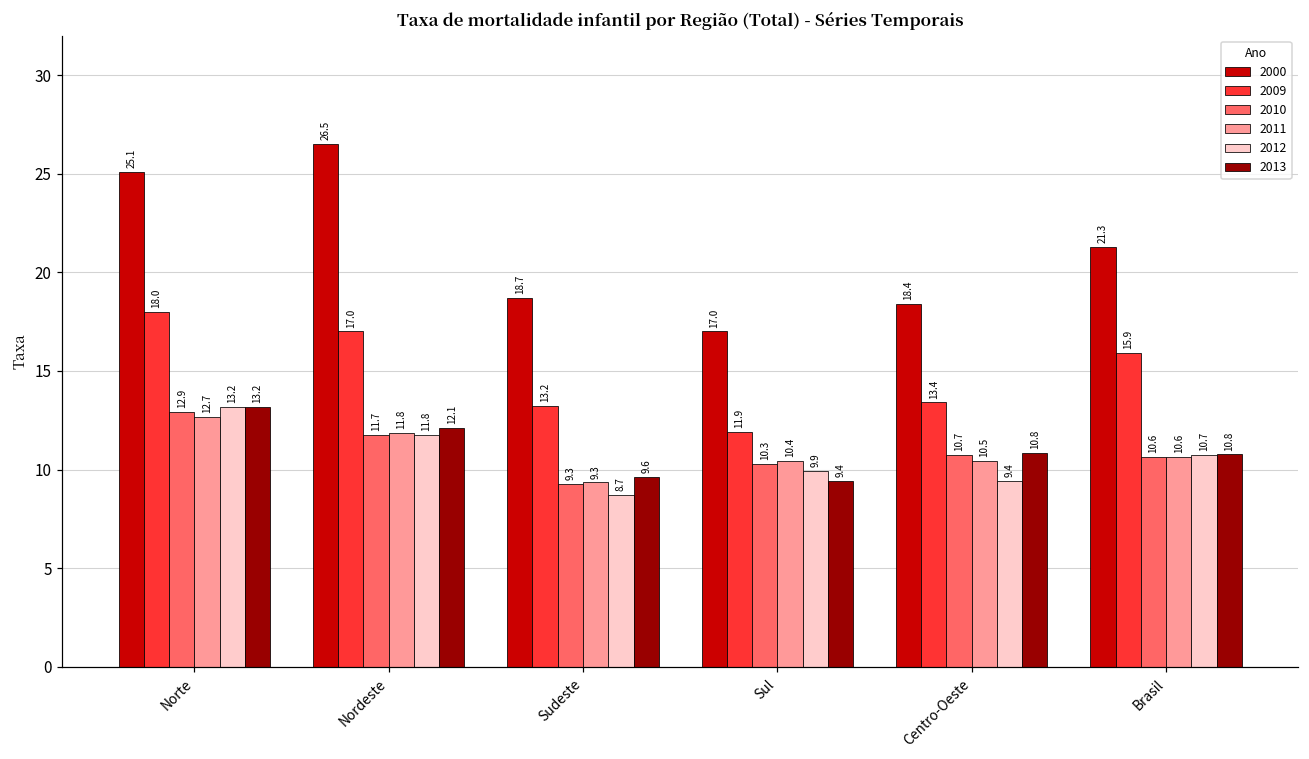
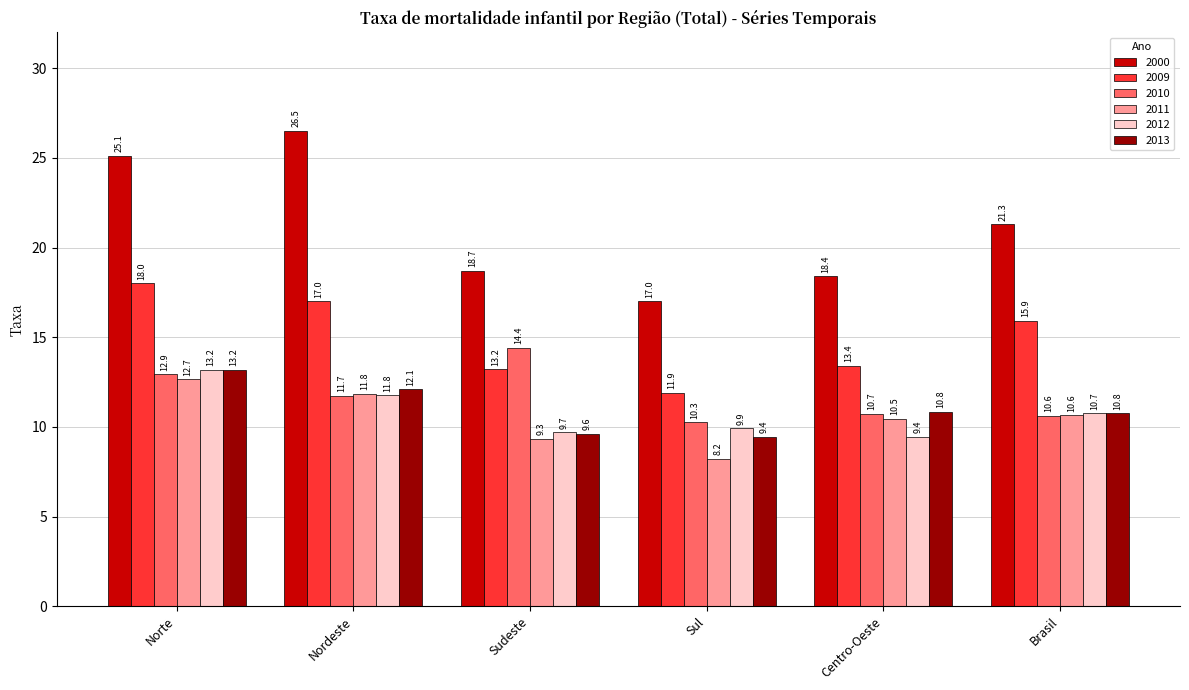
  {
    "2009": {
      "Norte": 18.0,
      "Nordeste": 17.0,
      "Sudeste": 13.2,
      "Sul": 11.9,
      "Centro-Oeste": 13.4,
      "Brasil": 15.9
    },
    "2010": {
      "Norte": 12.9,
      "Nordeste": 11.7,
-     "Sudeste": 9.3,
+     "Sudeste": 14.4,
      "Sul": 10.3,
      "Centro-Oeste": 10.7,
      "Brasil": 10.6
    },
    "2011": {
      "Norte": 12.7,
      "Nordeste": 11.8,
      "Sudeste": 9.3,
-     "Sul": 10.4,
+     "Sul": 8.2,
      "Centro-Oeste": 10.5,
      "Brasil": 10.6
    },
    "2012": {
      "Norte": 13.2,
      "Nordeste": 11.8,
-     "Sudeste": 8.7,
+     "Sudeste": 9.7,
      "Sul": 9.9,
      "Centro-Oeste": 9.4,
      "Brasil": 10.7
    }
  }
